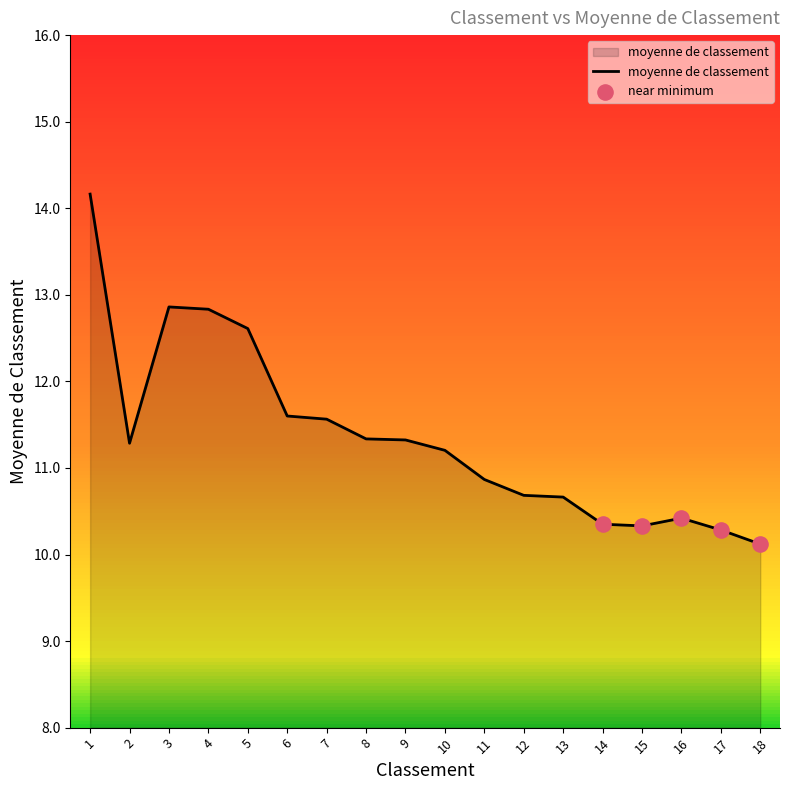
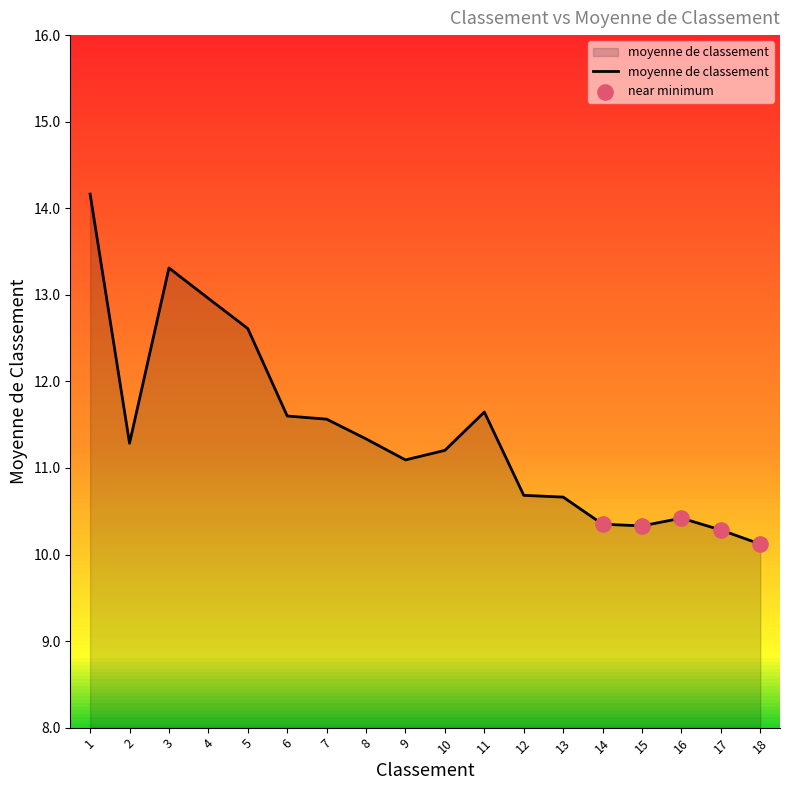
  {
    "moyenne de classement": {
      "1": 14.2,
      "2": 11.3,
-     "3": 12.9,
-     "4": 12.8,
+     "3": 13.3,
+     "4": 13.0,
      "5": 12.6,
      "6": 11.6,
      "7": 11.6,
      "8": 11.3,
-     "9": 11.3,
+     "9": 11.1,
      "10": 11.2,
-     "11": 10.9,
+     "11": 11.6,
      "12": 10.7,
      "13": 10.7
    }
  }
